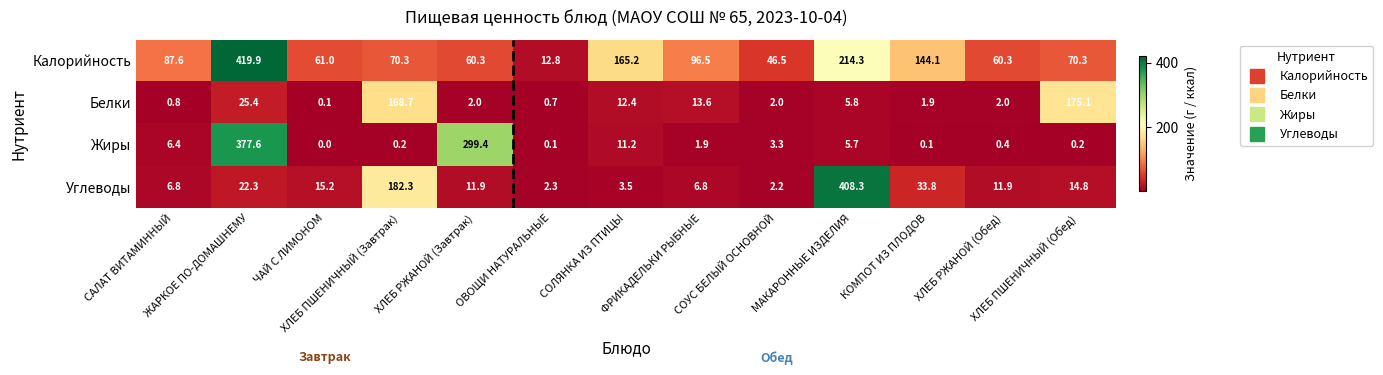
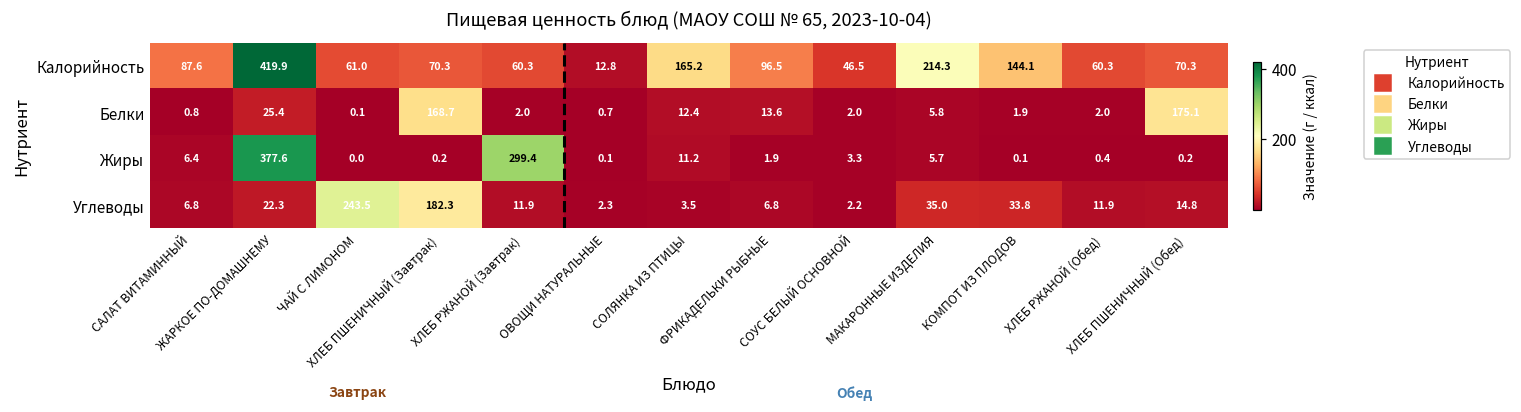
  {
    "Калорийность": {
      "САЛАТ ВИТАМИННЫЙ": 87.6,
      "ЖАРКОЕ ПО-ДОМАШНЕМУ": 419.9,
      "ЧАЙ С ЛИМОНОМ": 61.0,
      "ХЛЕБ ПШЕНИЧНЫЙ (Завтрак)": 70.3,
      "ХЛЕБ РЖАНОЙ (Завтрак)": 60.3,
      "ОВОЩИ НАТУРАЛЬНЫЕ": 12.8,
      "СОЛЯНКА ИЗ ПТИЦЫ": 165.2,
      "ФРИКАДЕЛЬКИ РЫБНЫЕ": 96.5,
      "СОУС БЕЛЫЙ ОСНОВНОЙ": 46.5,
      "МАКАРОННЫЕ ИЗДЕЛИЯ": 214.3,
      "КОМПОТ ИЗ ПЛОДОВ": 144.1,
      "ХЛЕБ РЖАНОЙ (Обед)": 60.3,
      "ХЛЕБ ПШЕНИЧНЫЙ (Обед)": 70.3
    },
    "Белки": {
      "САЛАТ ВИТАМИННЫЙ": 0.8,
      "ЖАРКОЕ ПО-ДОМАШНЕМУ": 25.4,
      "ЧАЙ С ЛИМОНОМ": 0.1,
      "ХЛЕБ ПШЕНИЧНЫЙ (Завтрак)": 168.7,
      "ХЛЕБ РЖАНОЙ (Завтрак)": 2.0,
      "ОВОЩИ НАТУРАЛЬНЫЕ": 0.7,
      "СОЛЯНКА ИЗ ПТИЦЫ": 12.4,
      "ФРИКАДЕЛЬКИ РЫБНЫЕ": 13.6,
      "СОУС БЕЛЫЙ ОСНОВНОЙ": 2.0,
      "МАКАРОННЫЕ ИЗДЕЛИЯ": 5.8,
      "КОМПОТ ИЗ ПЛОДОВ": 1.9,
      "ХЛЕБ РЖАНОЙ (Обед)": 2.0,
      "ХЛЕБ ПШЕНИЧНЫЙ (Обед)": 175.1
    },
    "Жиры": {
      "САЛАТ ВИТАМИННЫЙ": 6.4,
      "ЖАРКОЕ ПО-ДОМАШНЕМУ": 377.6,
      "ЧАЙ С ЛИМОНОМ": 0.0,
      "ХЛЕБ ПШЕНИЧНЫЙ (Завтрак)": 0.2,
      "ХЛЕБ РЖАНОЙ (Завтрак)": 299.4,
      "ОВОЩИ НАТУРАЛЬНЫЕ": 0.1,
      "СОЛЯНКА ИЗ ПТИЦЫ": 11.2,
      "ФРИКАДЕЛЬКИ РЫБНЫЕ": 1.9,
      "СОУС БЕЛЫЙ ОСНОВНОЙ": 3.3,
      "МАКАРОННЫЕ ИЗДЕЛИЯ": 5.7,
      "КОМПОТ ИЗ ПЛОДОВ": 0.1,
      "ХЛЕБ РЖАНОЙ (Обед)": 0.4,
      "ХЛЕБ ПШЕНИЧНЫЙ (Обед)": 0.2
    },
    "Углеводы": {
      "САЛАТ ВИТАМИННЫЙ": 6.8,
      "ЖАРКОЕ ПО-ДОМАШНЕМУ": 22.3,
-     "ЧАЙ С ЛИМОНОМ": 15.2,
+     "ЧАЙ С ЛИМОНОМ": 243.5,
      "ХЛЕБ ПШЕНИЧНЫЙ (Завтрак)": 182.3,
      "ХЛЕБ РЖАНОЙ (Завтрак)": 11.9,
      "ОВОЩИ НАТУРАЛЬНЫЕ": 2.3,
      "СОЛЯНКА ИЗ ПТИЦЫ": 3.5,
      "ФРИКАДЕЛЬКИ РЫБНЫЕ": 6.8,
      "СОУС БЕЛЫЙ ОСНОВНОЙ": 2.2,
-     "МАКАРОННЫЕ ИЗДЕЛИЯ": 408.3,
+     "МАКАРОННЫЕ ИЗДЕЛИЯ": 35.0,
      "КОМПОТ ИЗ ПЛОДОВ": 33.8,
      "ХЛЕБ РЖАНОЙ (Обед)": 11.9,
      "ХЛЕБ ПШЕНИЧНЫЙ (Обед)": 14.8
    }
  }
